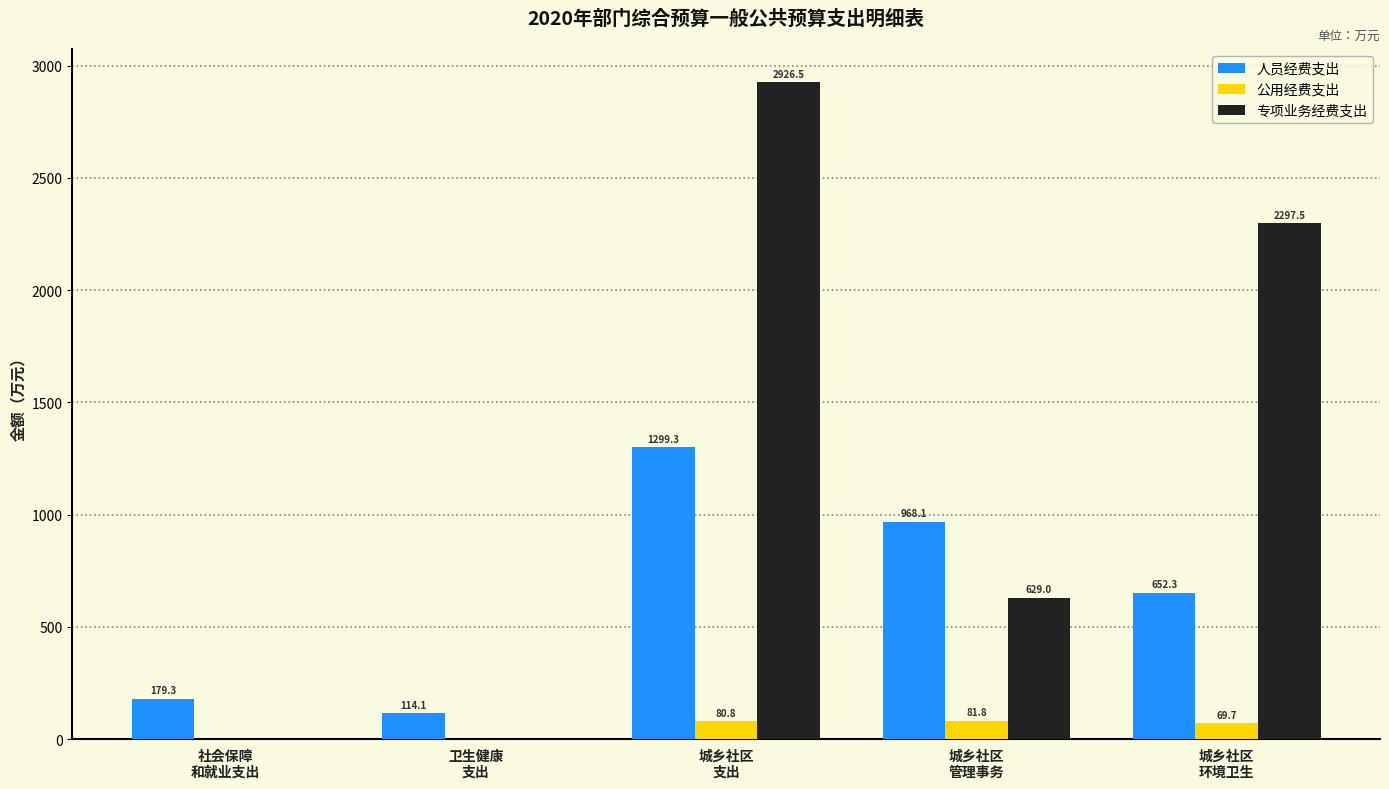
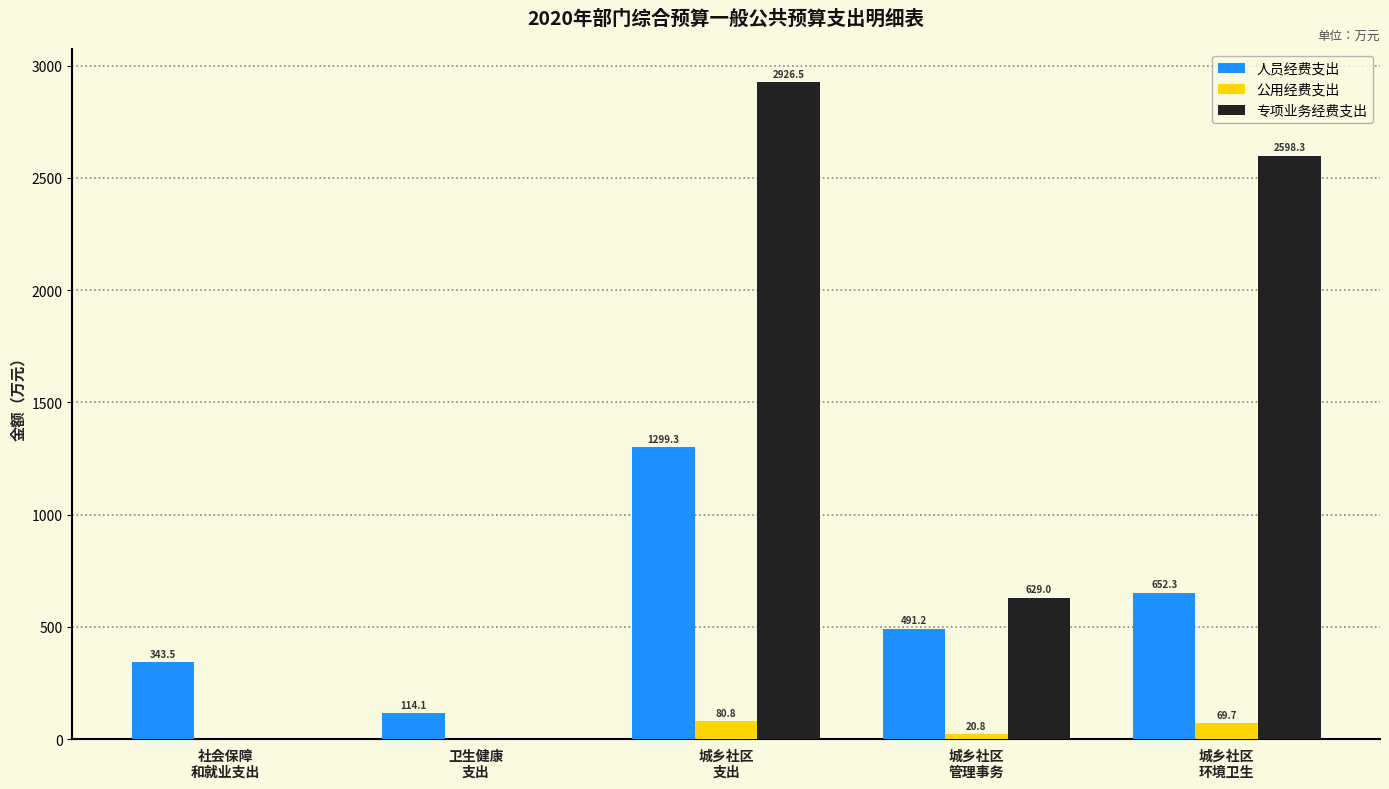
  {
    "人员经费支出": {
-     "社会保障 和就业支出": 179.3,
+     "社会保障 和就业支出": 343.5,
      "卫生健康 支出": 114.1,
      "城乡社区 支出": 1299.3,
-     "城乡社区 管理事务": 968.1,
+     "城乡社区 管理事务": 491.2,
      "城乡社区 环境卫生": 652.3
    },
    "公用经费支出": {
      "城乡社区 支出": 80.8,
-     "城乡社区 管理事务": 81.8,
+     "城乡社区 管理事务": 20.8,
      "城乡社区 环境卫生": 69.7
    },
    "专项业务经费支出": {
      "城乡社区 支出": 2926.5,
      "城乡社区 管理事务": 629.0,
-     "城乡社区 环境卫生": 2297.5
+     "城乡社区 环境卫生": 2598.3
    }
  }
